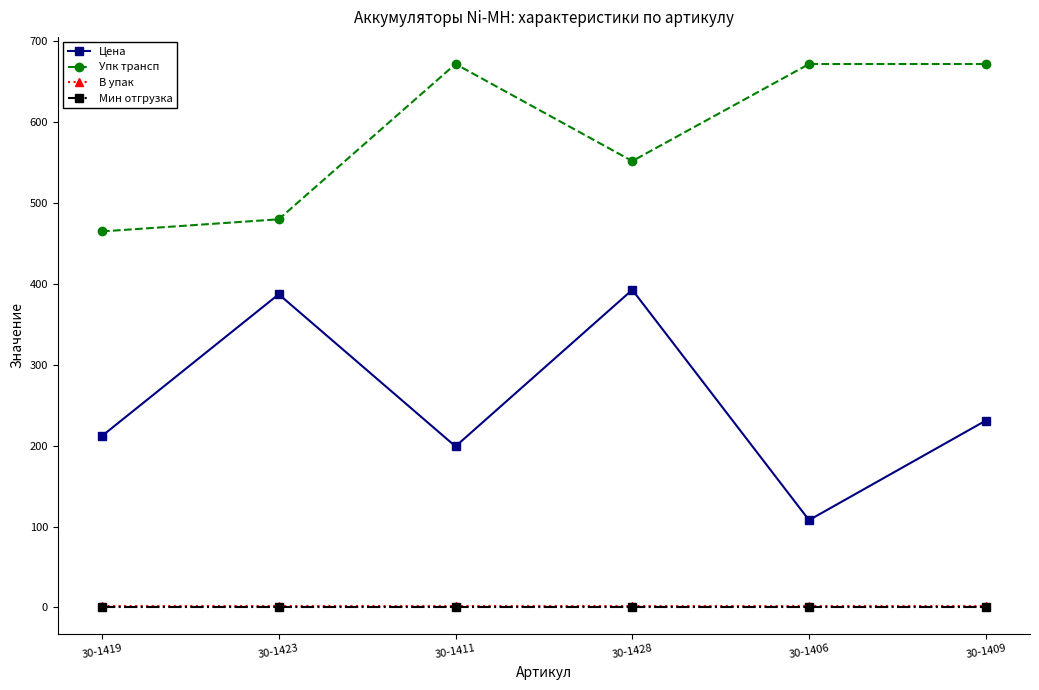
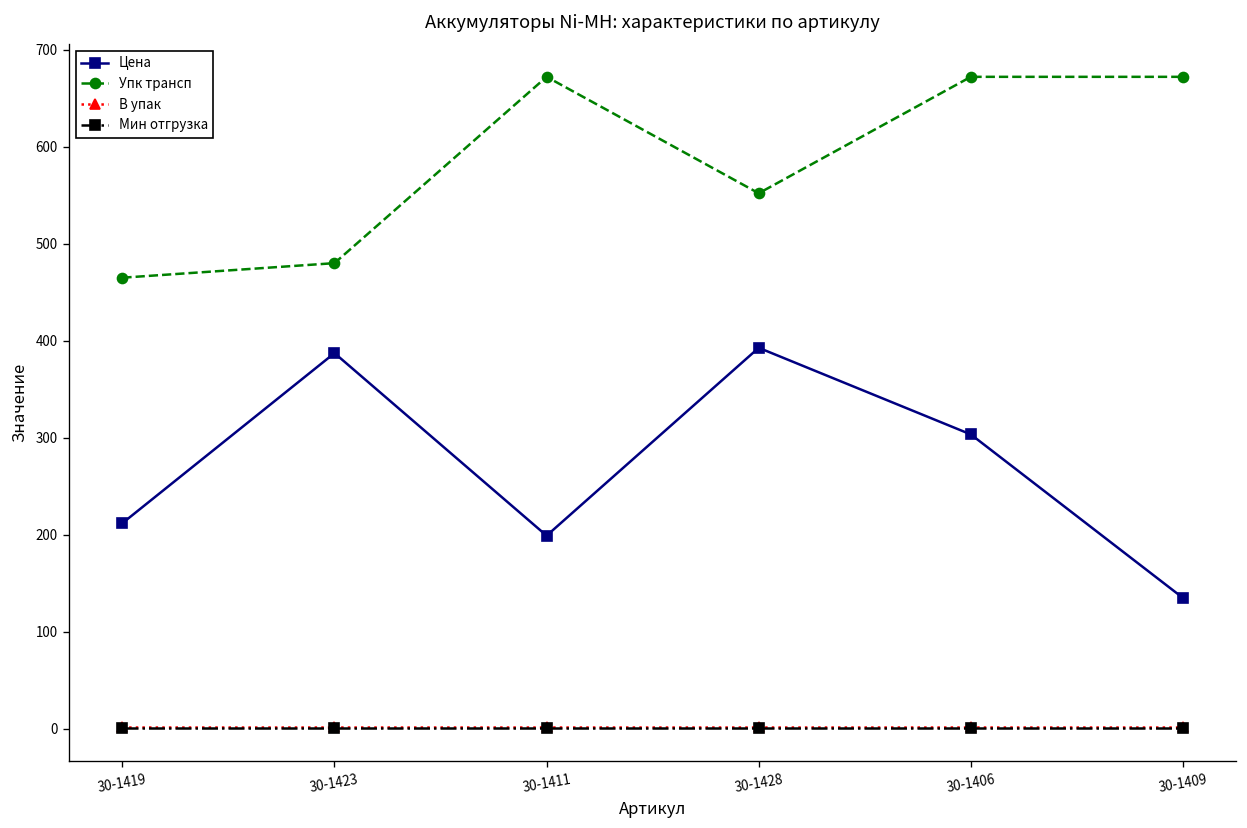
  {
    "Цена": {
      "30-1419": 210,
      "30-1423": 390,
      "30-1411": 200,
      "30-1428": 390,
-     "30-1406": 110,
-     "30-1409": 230
+     "30-1406": 300,
+     "30-1409": 140
    },
    "Упк трансп": {
      "30-1419": 470,
      "30-1423": 480,
      "30-1411": 670,
      "30-1428": 550,
      "30-1406": 670,
      "30-1409": 670
    }
  }
